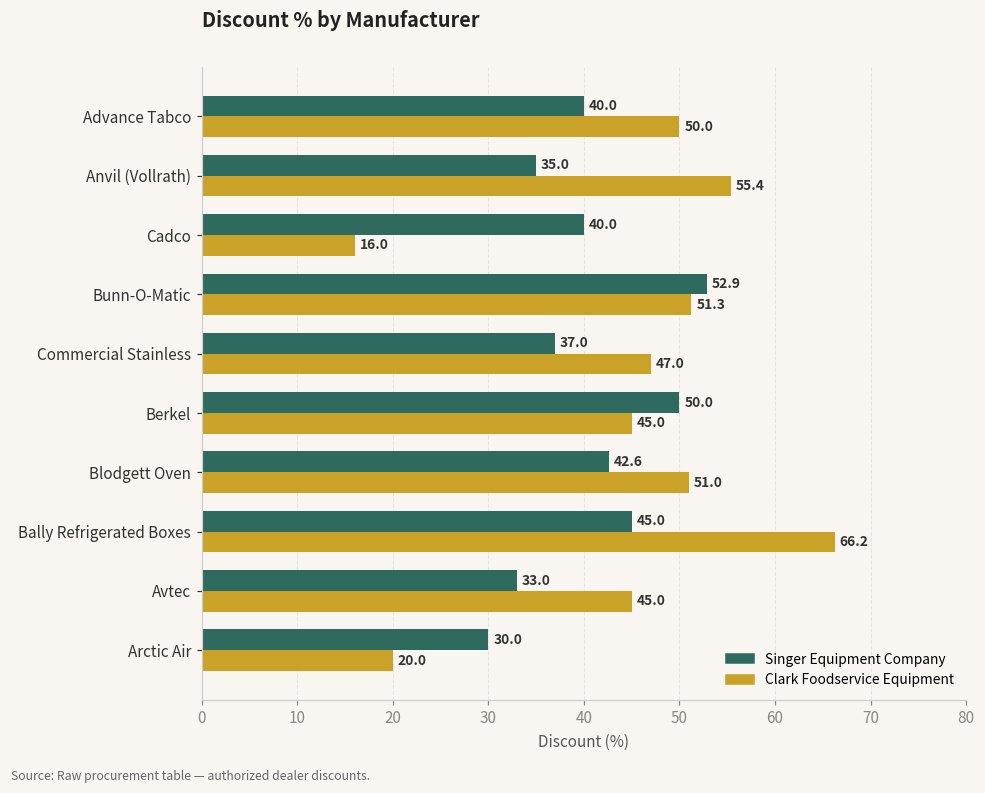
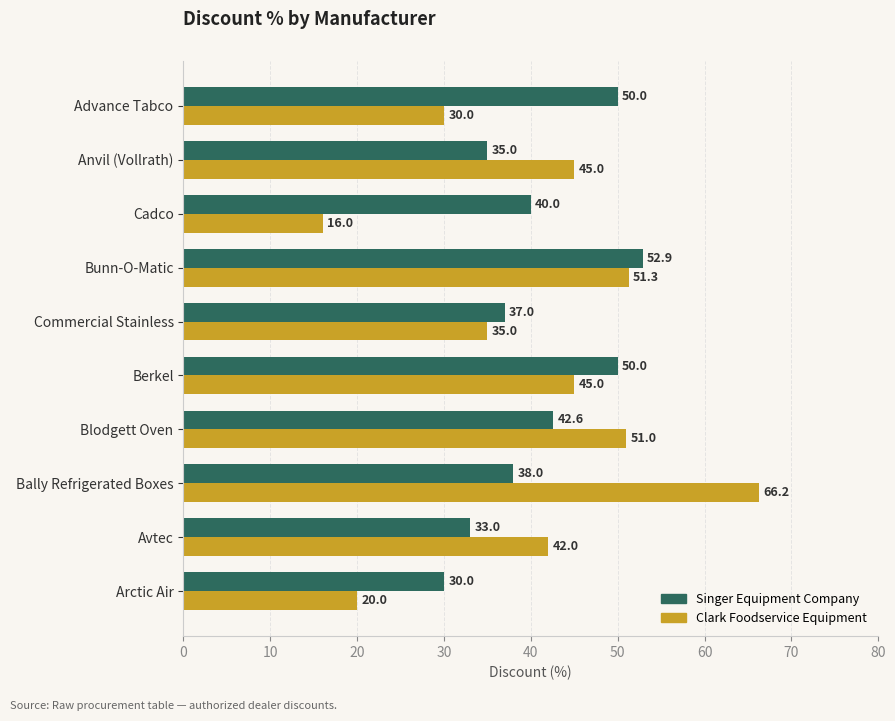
  {
    "Singer Equipment Company": {
-     "Advance Tabco": 40.0,
+     "Advance Tabco": 50.0,
      "Anvil (Vollrath)": 35.0,
      "Cadco": 40.0,
      "Bunn-O-Matic": 52.9,
      "Commercial Stainless": 37.0,
      "Berkel": 50.0,
      "Blodgett Oven": 42.6,
-     "Bally Refrigerated Boxes": 45.0,
+     "Bally Refrigerated Boxes": 38.0,
      "Avtec": 33.0,
      "Arctic Air": 30.0
    },
    "Clark Foodservice Equipment": {
-     "Advance Tabco": 50.0,
-     "Anvil (Vollrath)": 55.4,
+     "Advance Tabco": 30.0,
+     "Anvil (Vollrath)": 45.0,
      "Cadco": 16.0,
      "Bunn-O-Matic": 51.3,
-     "Commercial Stainless": 47.0,
+     "Commercial Stainless": 35.0,
      "Berkel": 45.0,
      "Blodgett Oven": 51.0,
      "Bally Refrigerated Boxes": 66.2,
-     "Avtec": 45.0,
+     "Avtec": 42.0,
      "Arctic Air": 20.0
    }
  }
